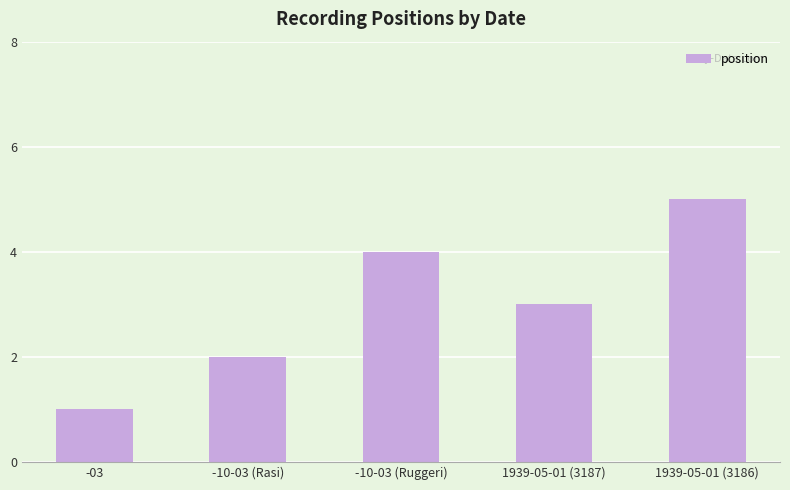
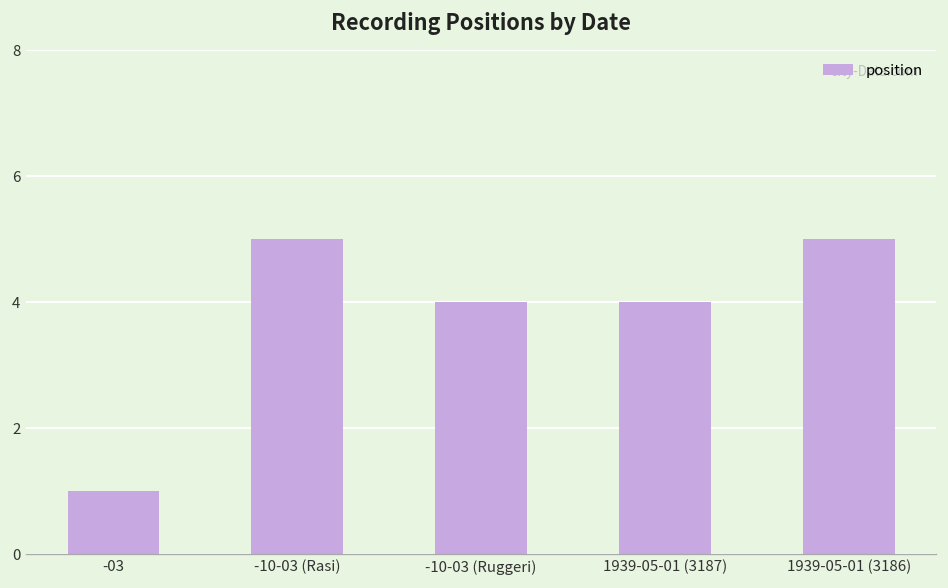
  {
    "-03": 1,
-   "-10-03 (Rasi)": 2,
+   "-10-03 (Rasi)": 5,
    "-10-03 (Ruggeri)": 4,
-   "1939-05-01 (3187)": 3,
+   "1939-05-01 (3187)": 4,
    "1939-05-01 (3186)": 5
  }
